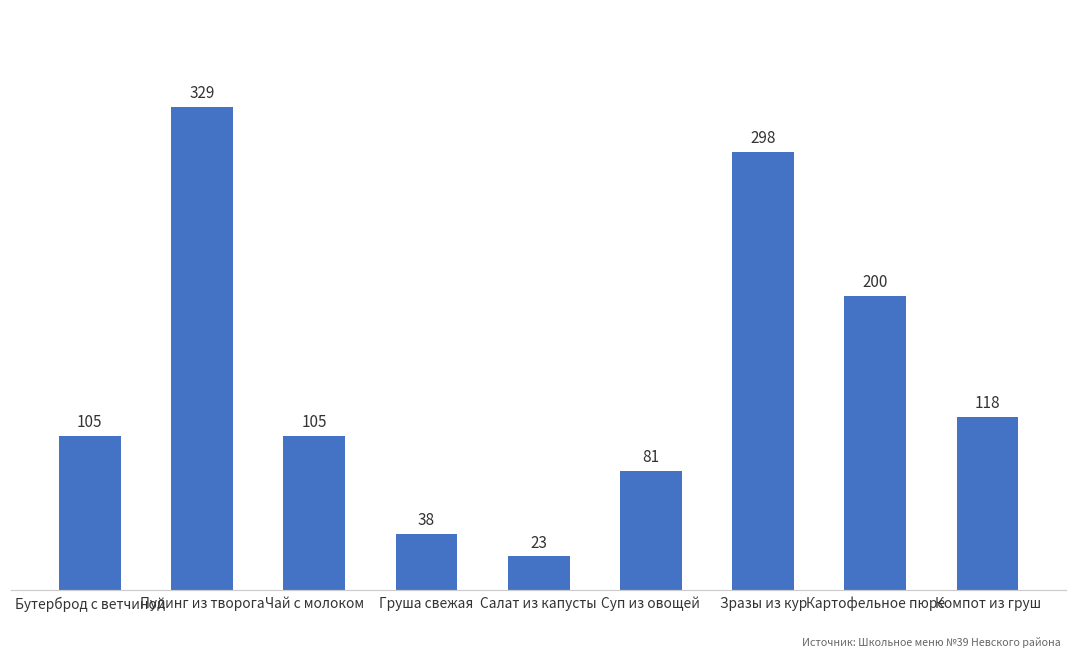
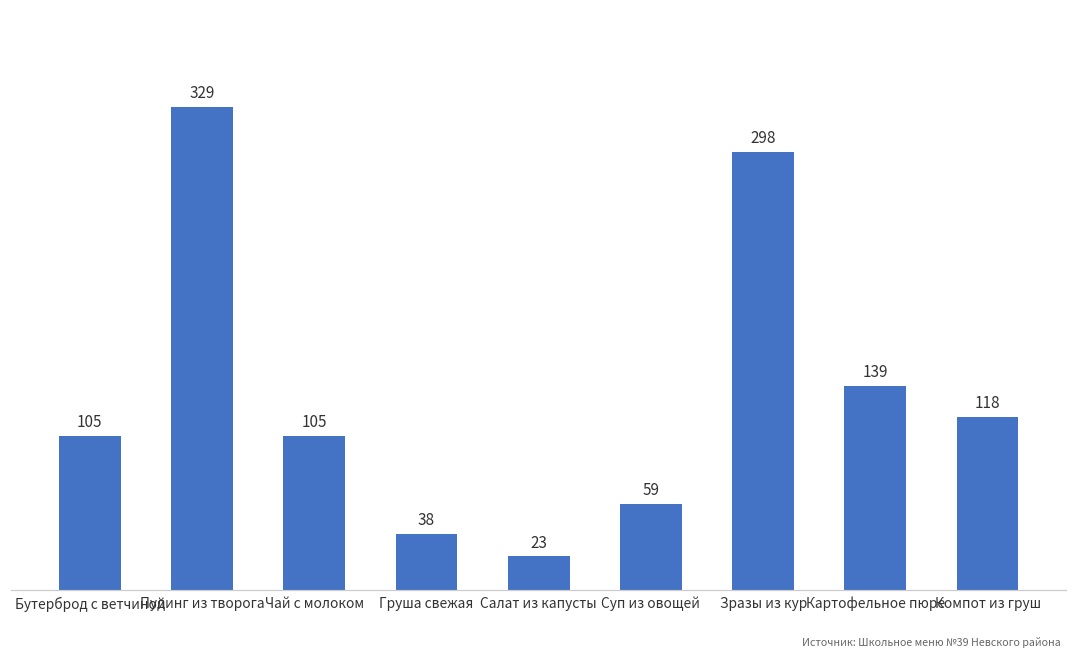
  {
    "Чай с молоком": 105,
    "Груша свежая": 38,
    "Салат из капусты": 23,
-   "Суп из овощей": 81,
+   "Суп из овощей": 59,
    "Зразы из кур": 298,
-   "Картофельное пюре": 200,
+   "Картофельное пюре": 139,
    "Компот из груш": 118
  }
